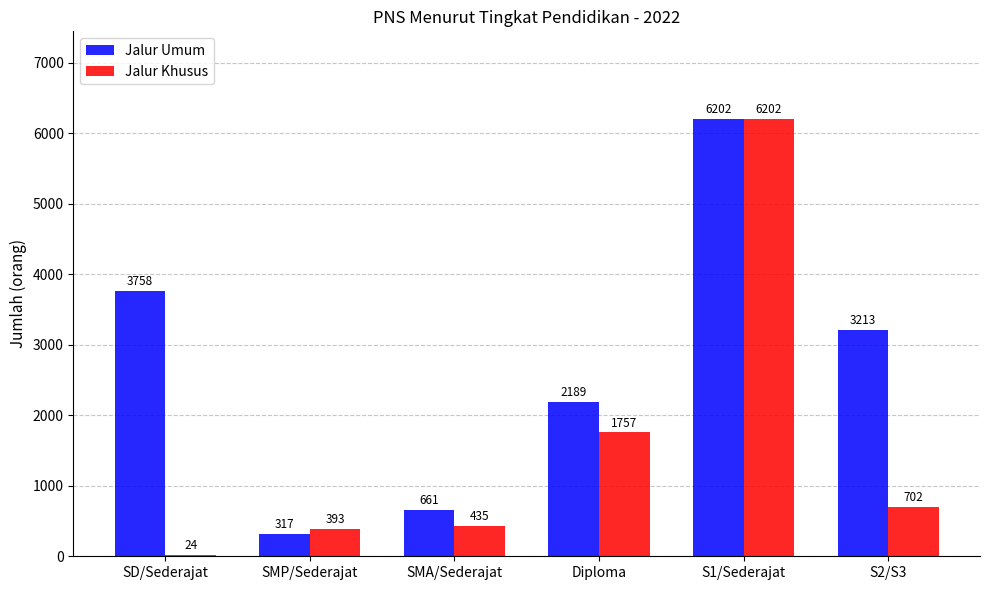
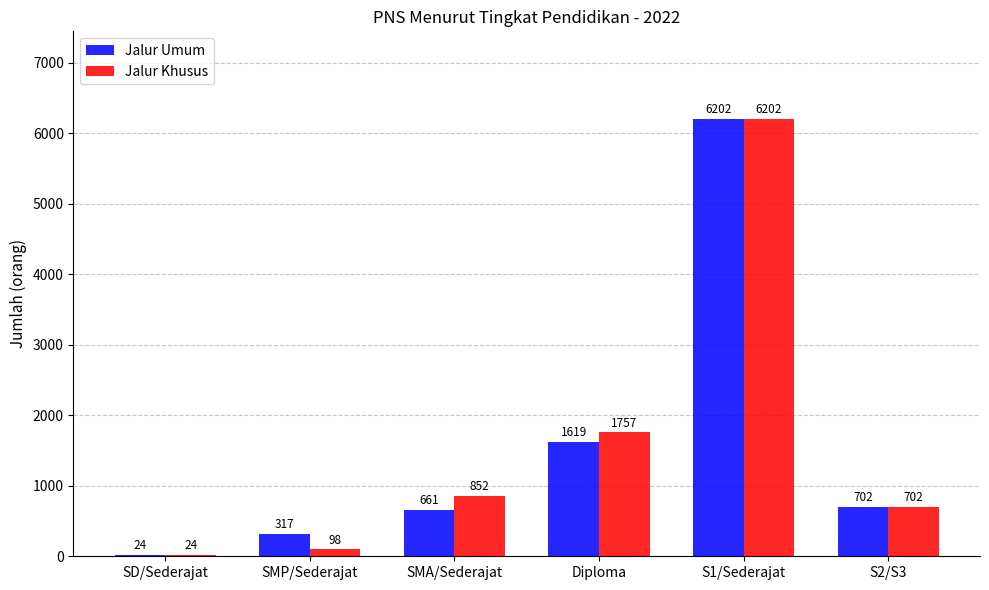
  {
    "Jalur Umum": {
-     "SD/Sederajat": 3758,
+     "SD/Sederajat": 24,
      "SMP/Sederajat": 317,
      "SMA/Sederajat": 661,
-     "Diploma": 2189,
+     "Diploma": 1619,
      "S1/Sederajat": 6202,
-     "S2/S3": 3213
+     "S2/S3": 702
    },
    "Jalur Khusus": {
      "SD/Sederajat": 24,
-     "SMP/Sederajat": 393,
-     "SMA/Sederajat": 435,
+     "SMP/Sederajat": 98,
+     "SMA/Sederajat": 852,
      "Diploma": 1757,
      "S1/Sederajat": 6202,
      "S2/S3": 702
    }
  }
